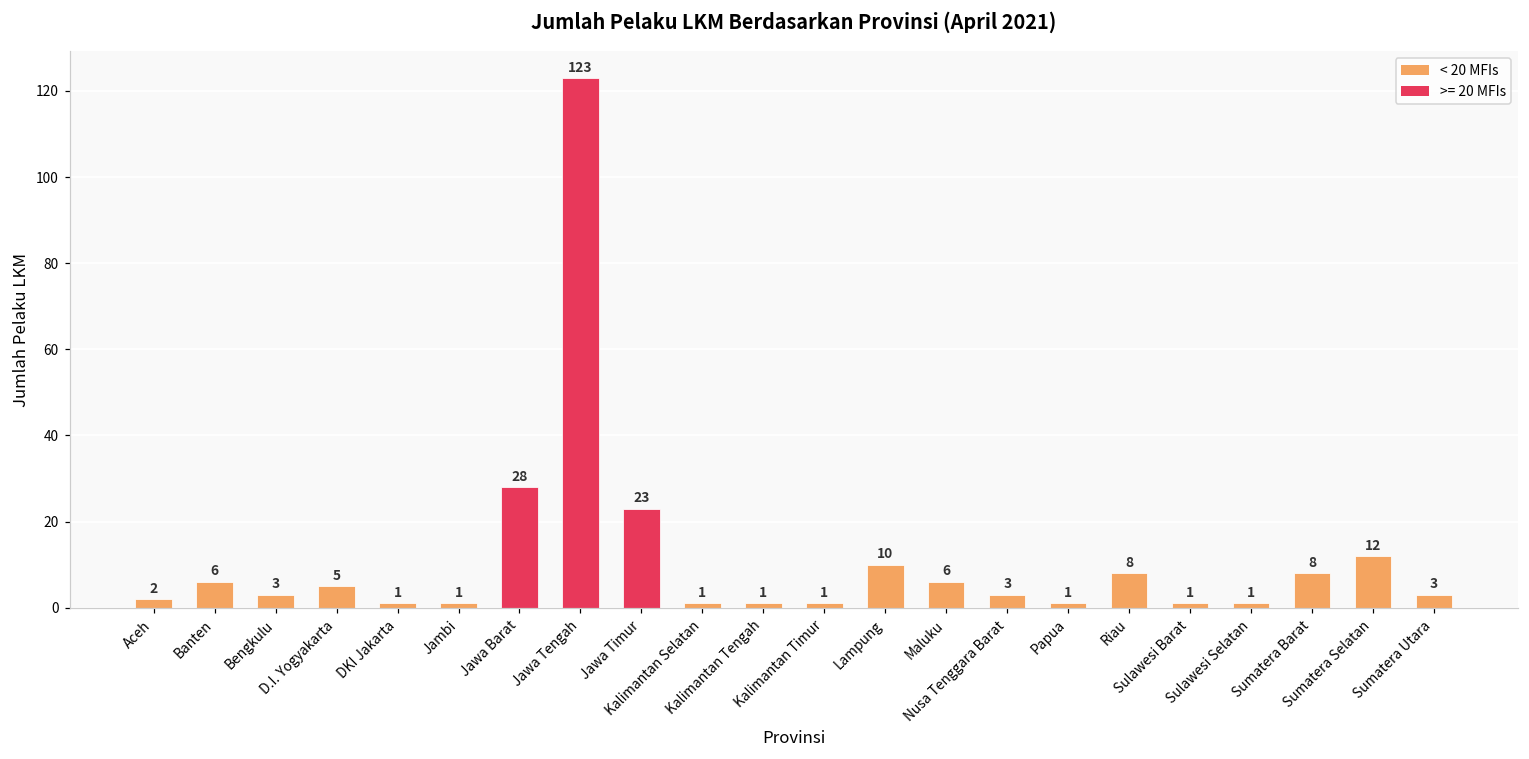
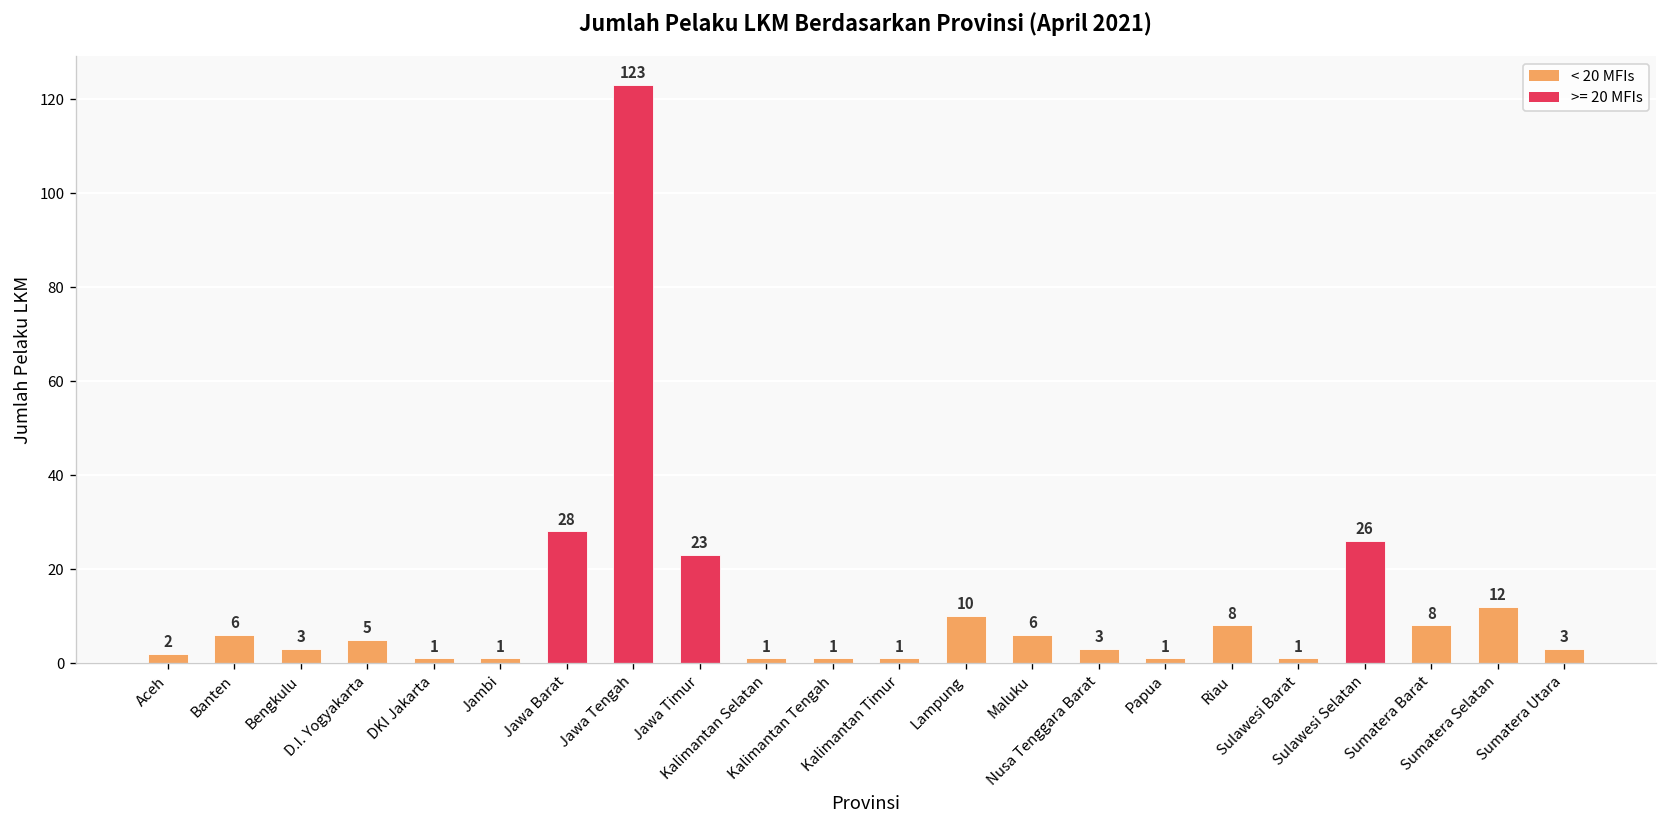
  {
    "Aceh": 2,
    "Banten": 6,
    "Bengkulu": 3,
    "D.I. Yogyakarta": 5,
    "DKI Jakarta": 1,
    "Jambi": 1,
    "Jawa Barat": 28,
    "Jawa Tengah": 123,
    "Jawa Timur": 23,
    "Kalimantan Selatan": 1,
    "Kalimantan Tengah": 1,
    "Kalimantan Timur": 1,
    "Lampung": 10,
    "Maluku": 6,
    "Nusa Tenggara Barat": 3,
    "Papua": 1,
    "Riau": 8,
    "Sulawesi Barat": 1,
-   "Sulawesi Selatan": 1,
+   "Sulawesi Selatan": 26,
    "Sumatera Barat": 8,
    "Sumatera Selatan": 12,
    "Sumatera Utara": 3
  }
